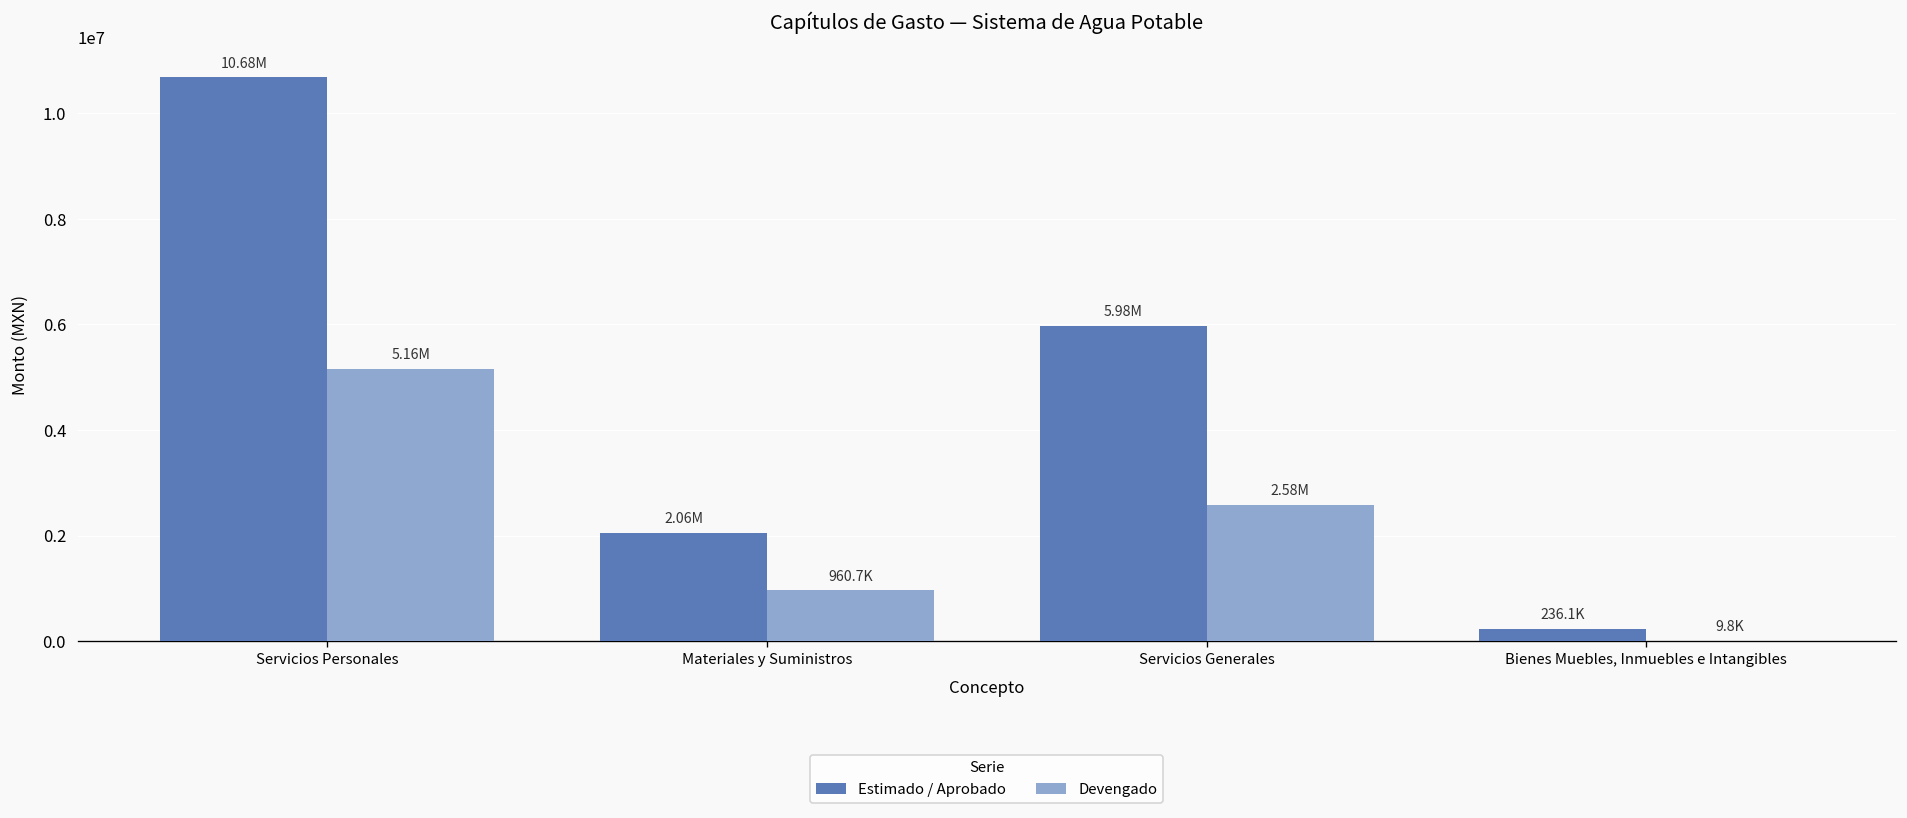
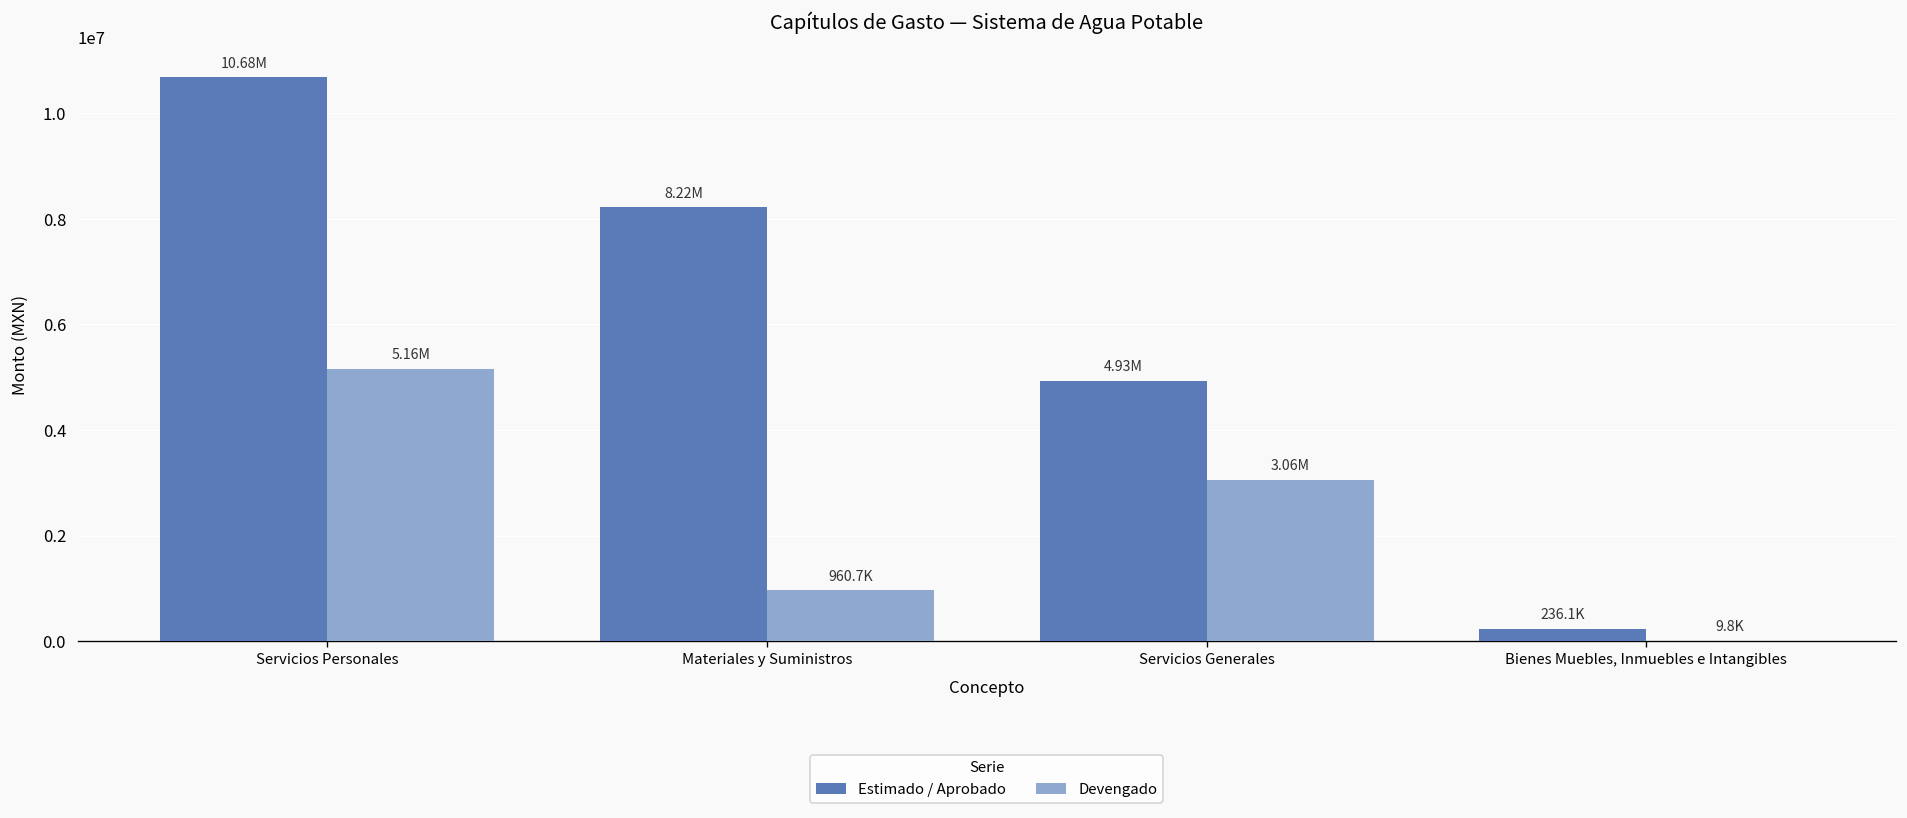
  {
    "Estimado / Aprobado": {
      "Servicios Personales": "10.68M",
-     "Materiales y Suministros": "2.06M",
-     "Servicios Generales": "5.98M",
+     "Materiales y Suministros": "8.22M",
+     "Servicios Generales": "4.93M",
      "Bienes Muebles, Inmuebles e Intangibles": "236.1K"
    },
    "Devengado": {
      "Servicios Personales": "5.16M",
      "Materiales y Suministros": "960.7K",
-     "Servicios Generales": "2.58M",
+     "Servicios Generales": "3.06M",
      "Bienes Muebles, Inmuebles e Intangibles": "9.8K"
    }
  }
